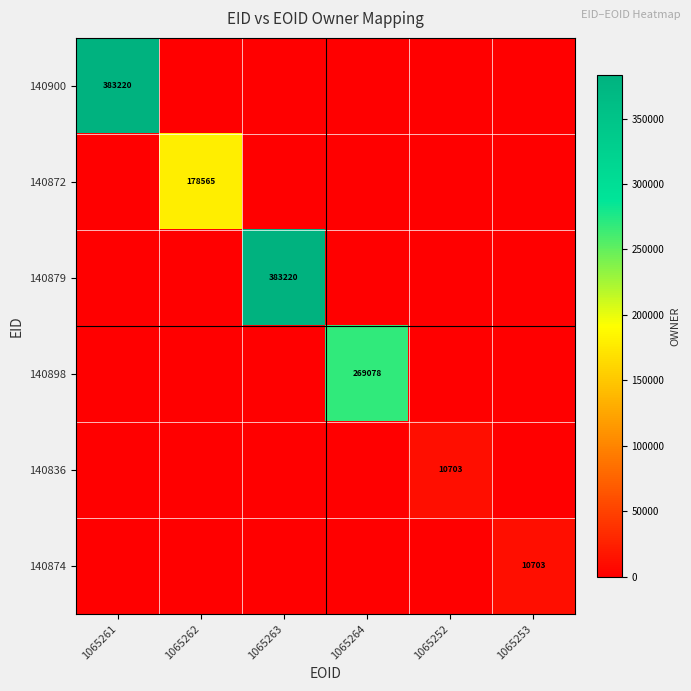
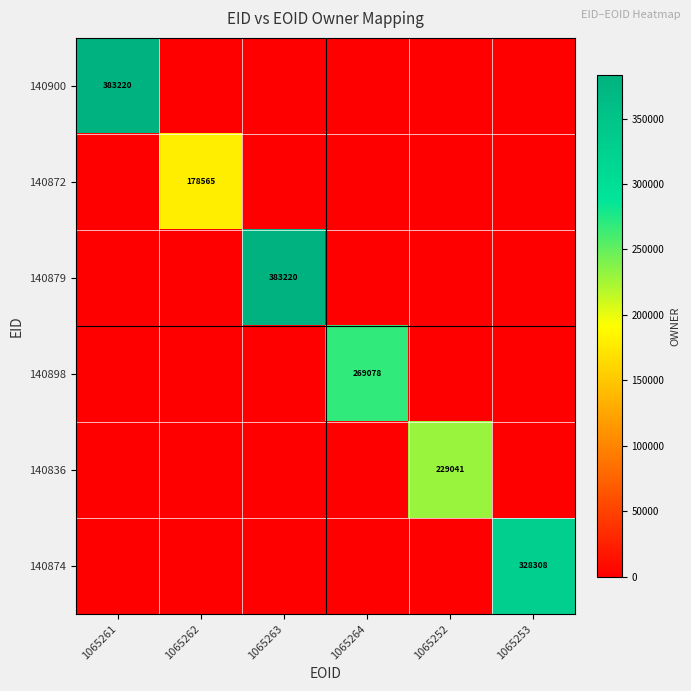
  {
    "140900": {
      "1065261": 383220
    },
    "140872": {
      "1065262": 178565
    },
    "140879": {
      "1065263": 383220
    },
    "140898": {
      "1065264": 269078
    },
    "140836": {
-     "1065252": 10703
+     "1065252": 229041
    },
    "140874": {
-     "1065253": 10703
+     "1065253": 328308
    }
  }
